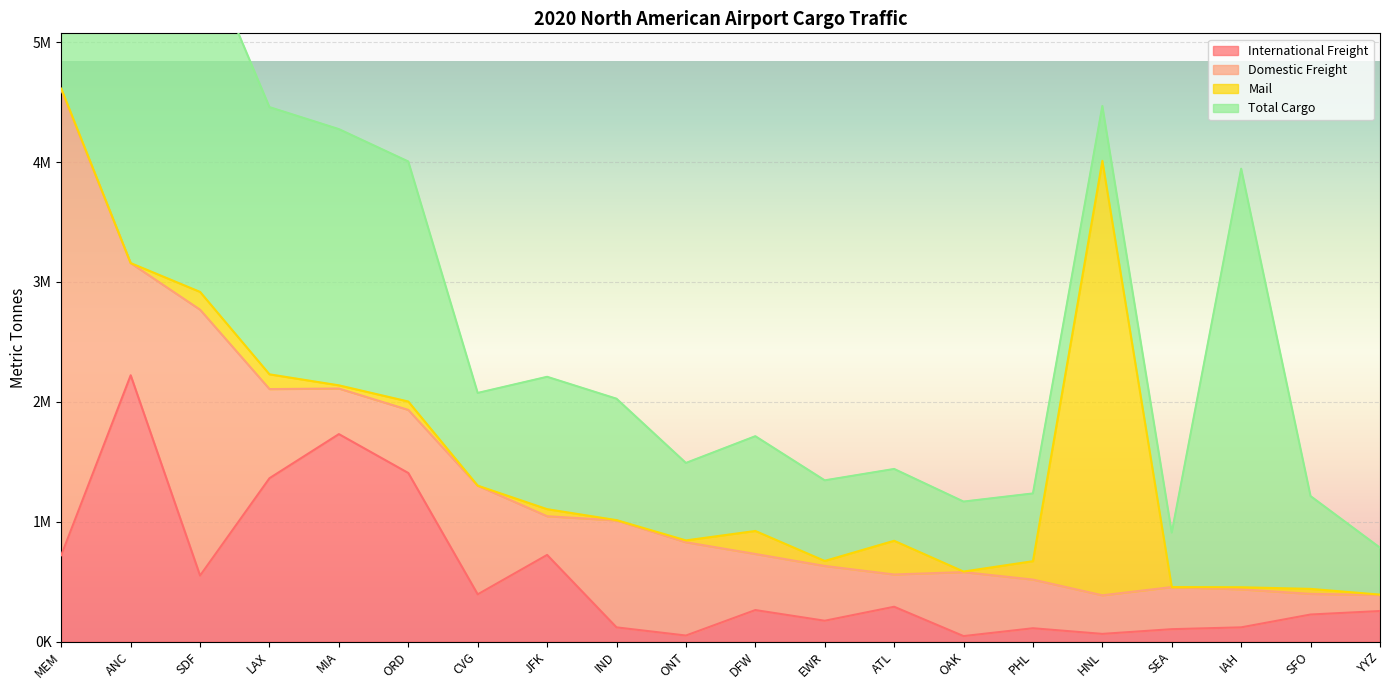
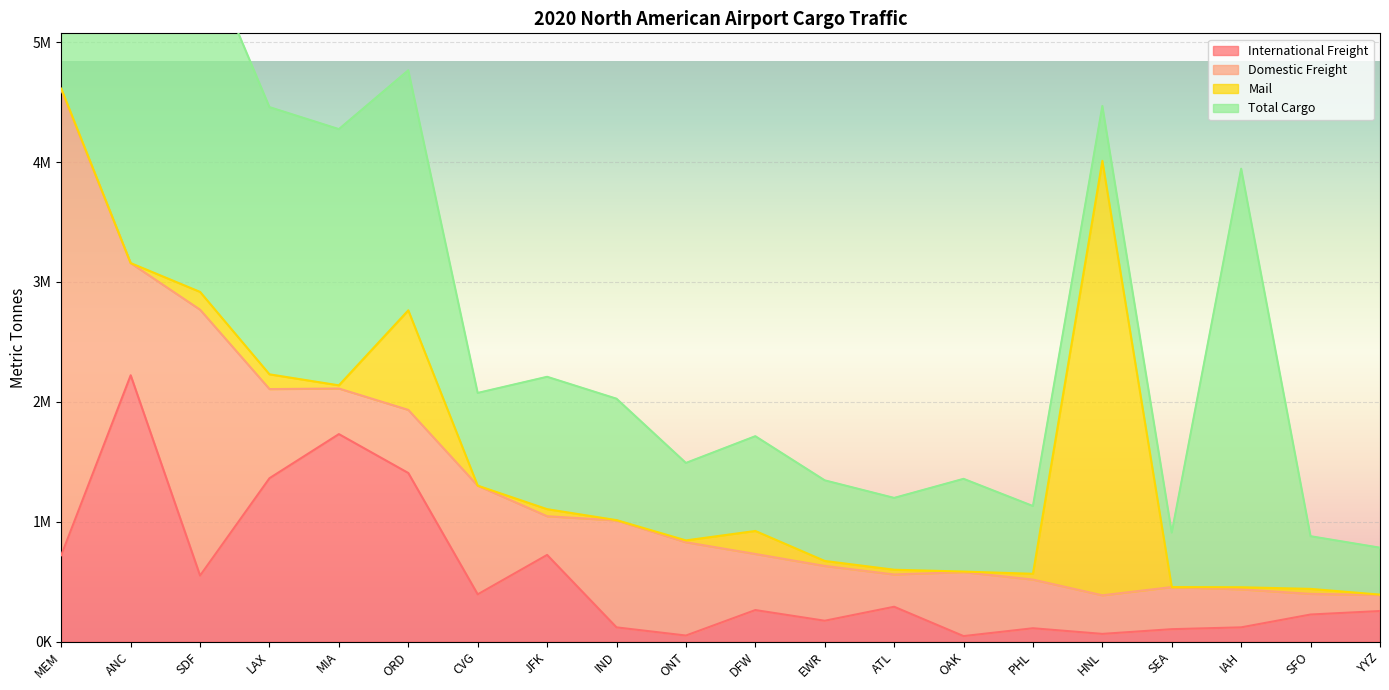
  {
    "Mail": {
      "SDF": 150000,
      "LAX": 120000,
      "MIA": 30000,
-     "ORD": 70000,
+     "ORD": 830000,
      "JFK": 60000,
      "DFW": 190000,
      "EWR": 40000,
-     "ATL": 280000,
-     "PHL": 150000,
+     "ATL": 40000,
+     "PHL": 50000,
      "HNL": 3620000,
      "SFO": 40000
    },
    "Total Cargo": {
      "LAX": 2230000,
      "MIA": 2140000,
      "ORD": 2000000,
      "CVG": 770000,
      "JFK": 1100000,
      "IND": 1010000,
      "ONT": 650000,
      "DFW": 790000,
      "EWR": 670000,
      "ATL": 600000,
-     "OAK": 580000,
+     "OAK": 770000,
      "PHL": 570000,
      "HNL": 460000,
      "SEA": 450000,
      "IAH": 3490000,
-     "SFO": 770000,
+     "SFO": 440000,
      "YYZ": 390000
    }
  }
